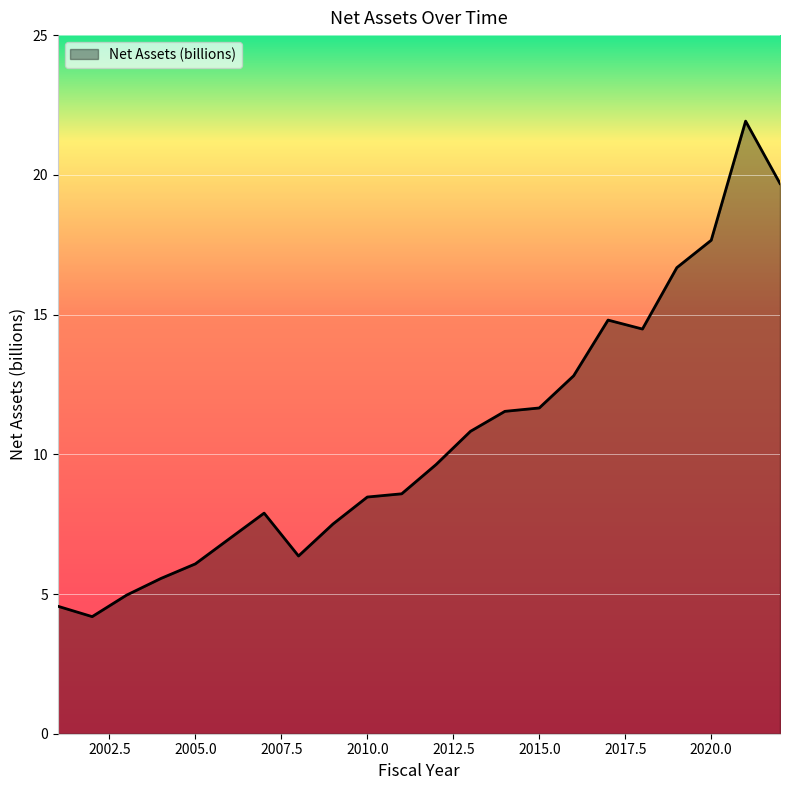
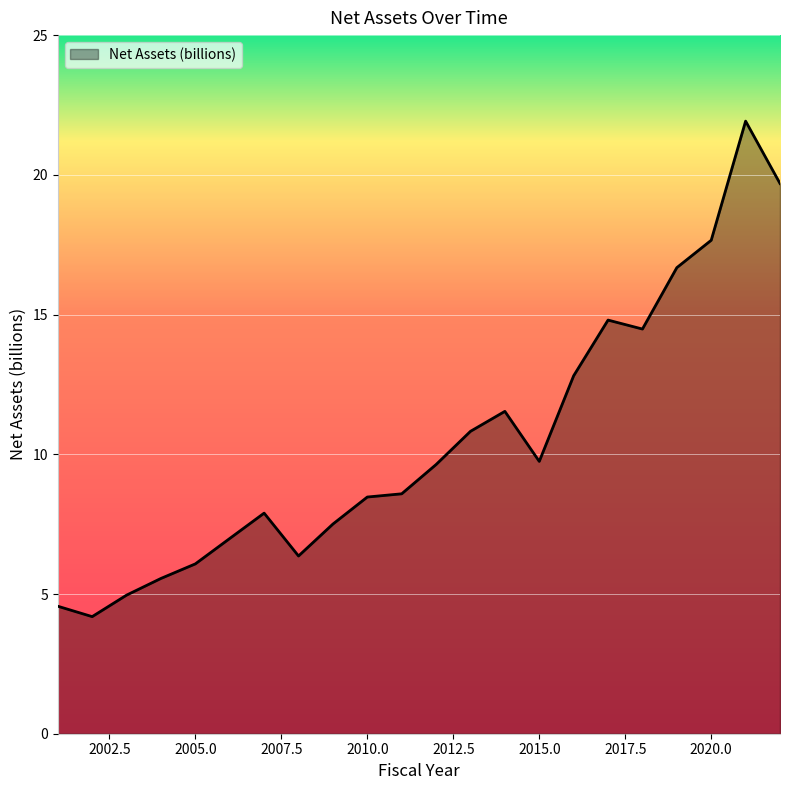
  {
    "2005.0": 6.1,
    "2010.0": 8.5,
-   "2015.0": 11.7,
+   "2015.0": 9.7,
    "2020.0": 17.7
  }
